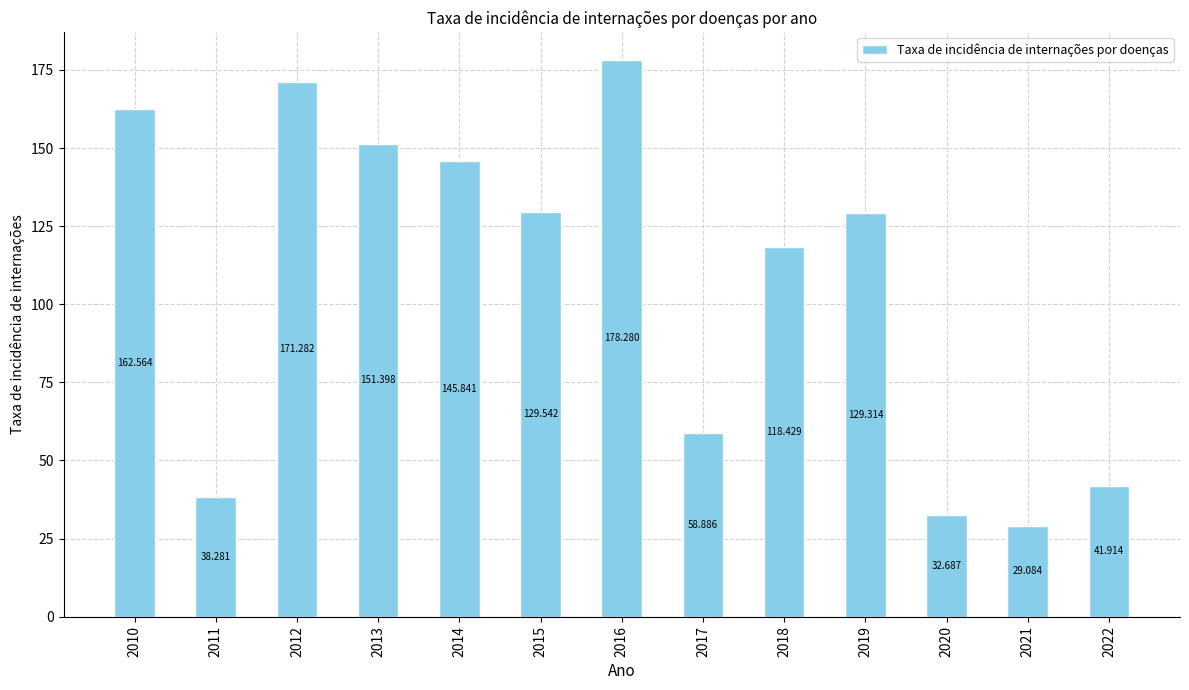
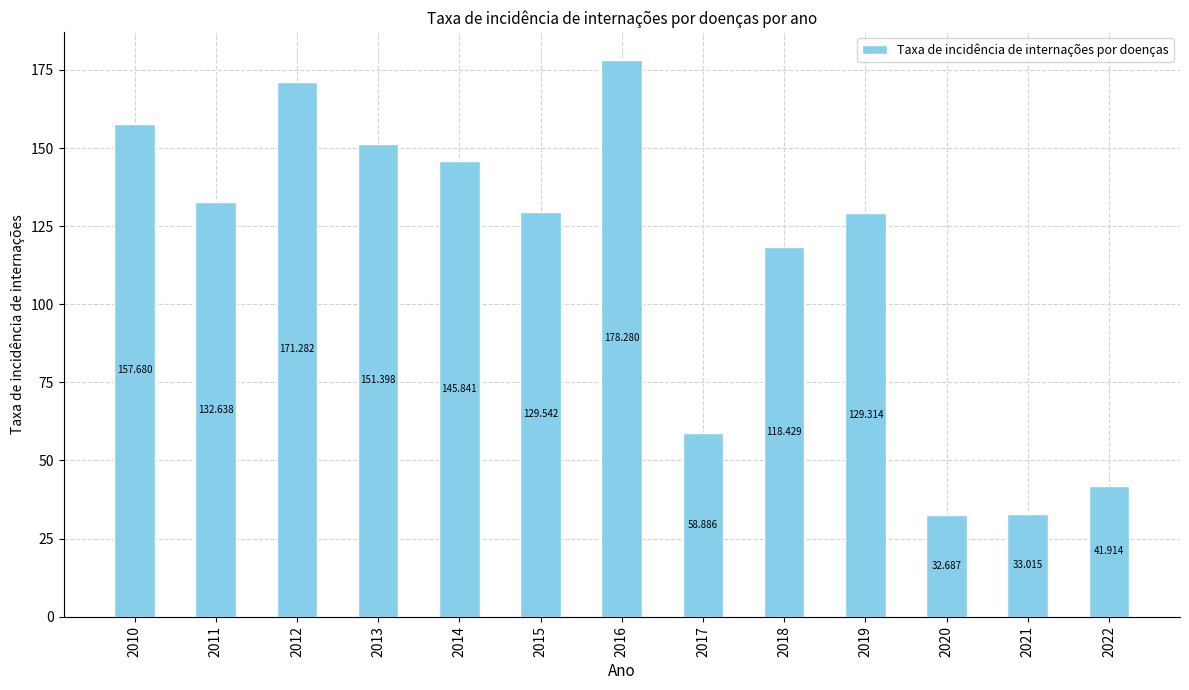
  {
-   "2010": 162.564,
-   "2011": 38.281,
+   "2010": 157.680,
+   "2011": 132.638,
    "2012": 171.282,
    "2013": 151.398,
    "2014": 145.841,
    "2015": 129.542,
    "2016": 178.280,
    "2017": 58.886,
    "2018": 118.429,
    "2019": 129.314,
    "2020": 32.687,
-   "2021": 29.084,
+   "2021": 33.015,
    "2022": 41.914
  }
